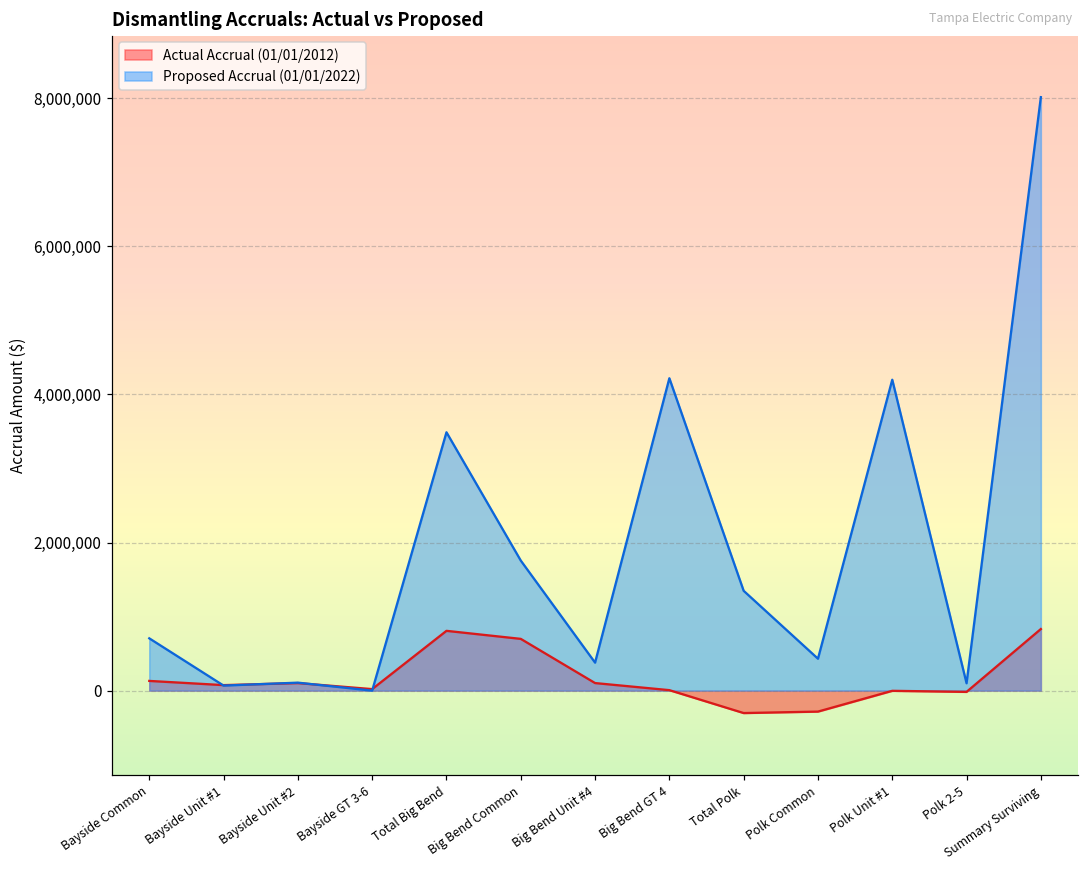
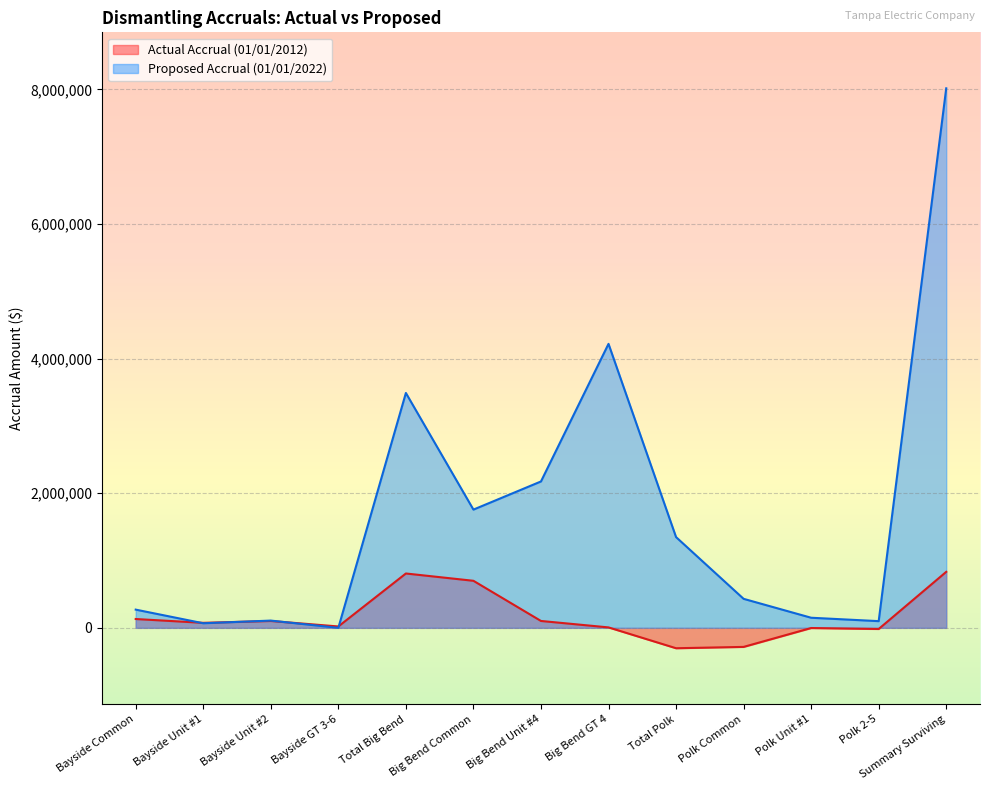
  {
    "Proposed Accrual (01/01/2022)": {
-     "Bayside Common": "700,000",
+     "Bayside Common": "300,000",
      "Total Big Bend": "3,500,000",
      "Big Bend Common": "1,800,000",
-     "Big Bend Unit #4": "400,000",
+     "Big Bend Unit #4": "2,200,000",
      "Big Bend GT 4": "4,200,000",
      "Total Polk": "1,300,000",
      "Polk Common": "400,000",
-     "Polk Unit #1": "4,200,000",
+     "Polk Unit #1": "100,000",
      "Polk 2-5": "100,000",
      "Summary Surviving": "8,000,000"
    }
  }
